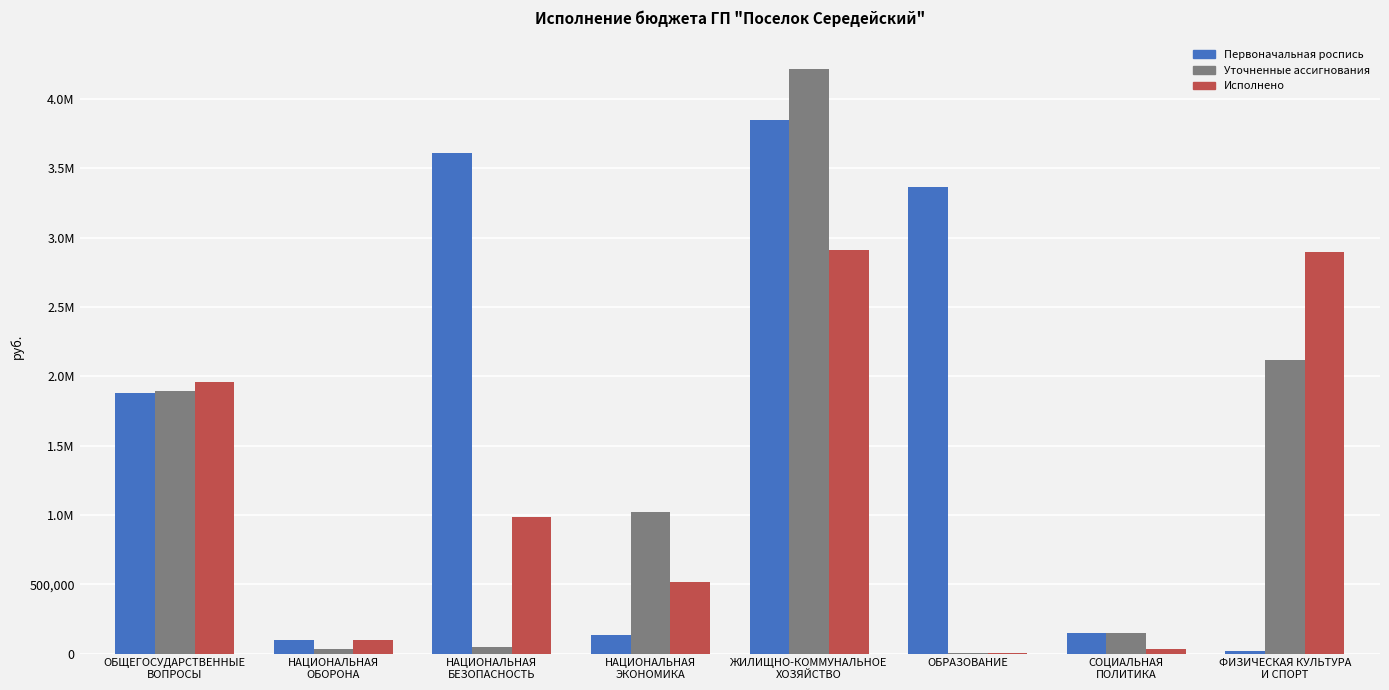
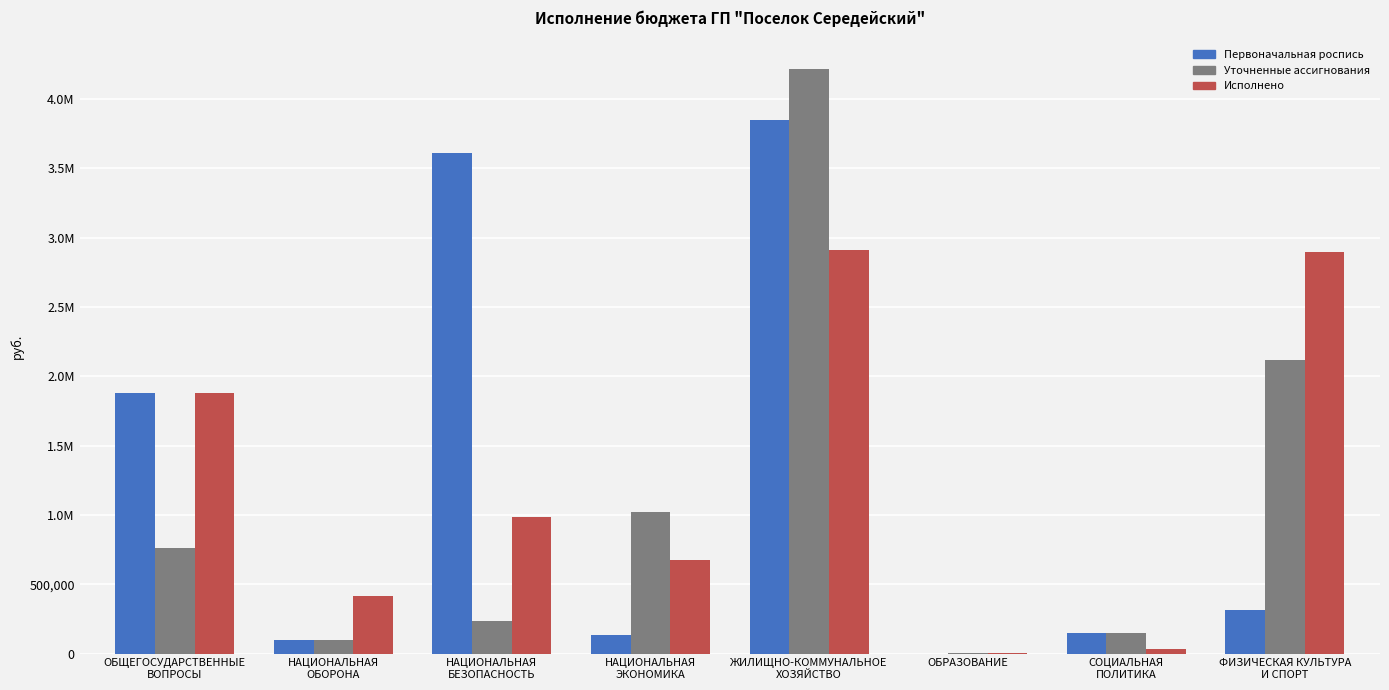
  {
    "Первоначальная роспись": {
      "ОБЩЕГОСУДАРСТВЕННЫЕ ВОПРОСЫ": "1,880,000",
      "НАЦИОНАЛЬНАЯ ОБОРОНА": "100,000",
      "НАЦИОНАЛЬНАЯ БЕЗОПАСНОСТЬ": "3,610,000",
      "НАЦИОНАЛЬНАЯ ЭКОНОМИКА": "130,000",
      "ЖИЛИЩНО-КОММУНАЛЬНОЕ ХОЗЯЙСТВО": "3,850,000",
-     "ОБРАЗОВАНИЕ": "3,370,000",
+     "ОБРАЗОВАНИЕ": "0",
      "СОЦИАЛЬНАЯ ПОЛИТИКА": "150,000",
-     "ФИЗИЧЕСКАЯ КУЛЬТУРА И СПОРТ": "20,000"
+     "ФИЗИЧЕСКАЯ КУЛЬТУРА И СПОРТ": "320,000"
    },
    "Уточненные ассигнования": {
-     "ОБЩЕГОСУДАРСТВЕННЫЕ ВОПРОСЫ": "1,890,000",
-     "НАЦИОНАЛЬНАЯ ОБОРОНА": "30,000",
-     "НАЦИОНАЛЬНАЯ БЕЗОПАСНОСТЬ": "50,000",
+     "ОБЩЕГОСУДАРСТВЕННЫЕ ВОПРОСЫ": "760,000",
+     "НАЦИОНАЛЬНАЯ ОБОРОНА": "100,000",
+     "НАЦИОНАЛЬНАЯ БЕЗОПАСНОСТЬ": "240,000",
      "НАЦИОНАЛЬНАЯ ЭКОНОМИКА": "1,020,000",
      "ЖИЛИЩНО-КОММУНАЛЬНОЕ ХОЗЯЙСТВО": "4,210,000",
      "СОЦИАЛЬНАЯ ПОЛИТИКА": "150,000",
      "ФИЗИЧЕСКАЯ КУЛЬТУРА И СПОРТ": "2,110,000"
    },
    "Исполнено": {
-     "ОБЩЕГОСУДАРСТВЕННЫЕ ВОПРОСЫ": "1,960,000",
-     "НАЦИОНАЛЬНАЯ ОБОРОНА": "100,000",
+     "ОБЩЕГОСУДАРСТВЕННЫЕ ВОПРОСЫ": "1,880,000",
+     "НАЦИОНАЛЬНАЯ ОБОРОНА": "420,000",
      "НАЦИОНАЛЬНАЯ БЕЗОПАСНОСТЬ": "980,000",
-     "НАЦИОНАЛЬНАЯ ЭКОНОМИКА": "510,000",
+     "НАЦИОНАЛЬНАЯ ЭКОНОМИКА": "670,000",
      "ЖИЛИЩНО-КОММУНАЛЬНОЕ ХОЗЯЙСТВО": "2,910,000",
      "СОЦИАЛЬНАЯ ПОЛИТИКА": "30,000",
      "ФИЗИЧЕСКАЯ КУЛЬТУРА И СПОРТ": "2,900,000"
    }
  }
